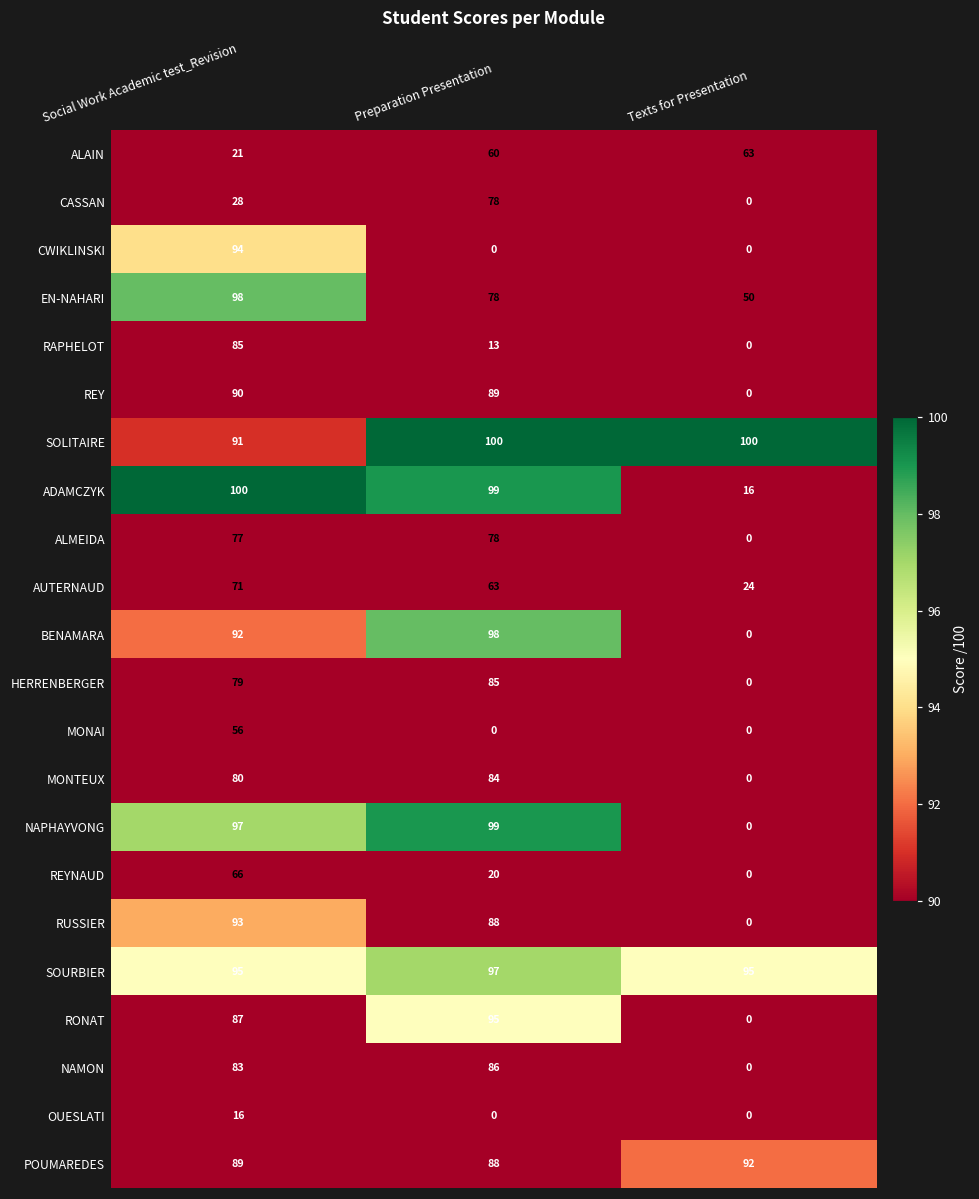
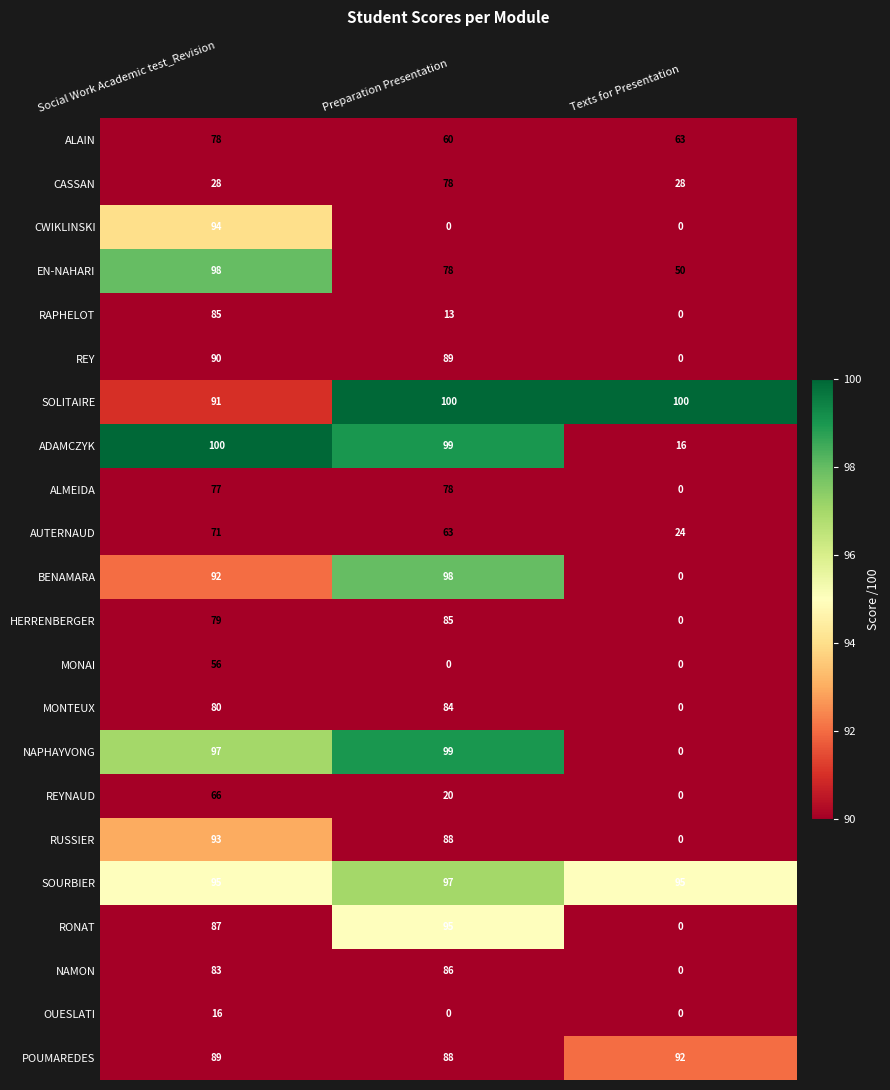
  {
    "ALAIN": {
-     "Social Work Academic test_Revision": 21,
+     "Social Work Academic test_Revision": 78,
      "Preparation Presentation": 60,
      "Texts for Presentation": 63
    },
    "CASSAN": {
      "Social Work Academic test_Revision": 28,
      "Preparation Presentation": 78,
-     "Texts for Presentation": 0
+     "Texts for Presentation": 28
    },
    "CWIKLINSKI": {
      "Social Work Academic test_Revision": 94,
      "Preparation Presentation": 0,
      "Texts for Presentation": 0
    },
    "EN-NAHARI": {
      "Social Work Academic test_Revision": 98,
      "Preparation Presentation": 78,
      "Texts for Presentation": 50
    },
    "RAPHELOT": {
      "Social Work Academic test_Revision": 85,
      "Preparation Presentation": 13,
      "Texts for Presentation": 0
    },
    "REY": {
      "Social Work Academic test_Revision": 90,
      "Preparation Presentation": 89,
      "Texts for Presentation": 0
    },
    "SOLITAIRE": {
      "Social Work Academic test_Revision": 91,
      "Preparation Presentation": 100,
      "Texts for Presentation": 100
    },
    "ADAMCZYK": {
      "Social Work Academic test_Revision": 100,
      "Preparation Presentation": 99,
      "Texts for Presentation": 16
    },
    "ALMEIDA": {
      "Social Work Academic test_Revision": 77,
      "Preparation Presentation": 78,
      "Texts for Presentation": 0
    },
    "AUTERNAUD": {
      "Social Work Academic test_Revision": 71,
      "Preparation Presentation": 63,
      "Texts for Presentation": 24
    },
    "BENAMARA": {
      "Social Work Academic test_Revision": 92,
      "Preparation Presentation": 98,
      "Texts for Presentation": 0
    },
    "HERRENBERGER": {
      "Social Work Academic test_Revision": 79,
      "Preparation Presentation": 85,
      "Texts for Presentation": 0
    },
    "MONAI": {
      "Social Work Academic test_Revision": 56,
      "Preparation Presentation": 0,
      "Texts for Presentation": 0
    },
    "MONTEUX": {
      "Social Work Academic test_Revision": 80,
      "Preparation Presentation": 84,
      "Texts for Presentation": 0
    },
    "NAPHAYVONG": {
      "Social Work Academic test_Revision": 97,
      "Preparation Presentation": 99,
      "Texts for Presentation": 0
    },
    "REYNAUD": {
      "Social Work Academic test_Revision": 66,
      "Preparation Presentation": 20,
      "Texts for Presentation": 0
    },
    "RUSSIER": {
      "Social Work Academic test_Revision": 93,
      "Preparation Presentation": 88,
      "Texts for Presentation": 0
    },
    "SOURBIER": {
      "Social Work Academic test_Revision": 95,
      "Preparation Presentation": 97,
      "Texts for Presentation": 95
    },
    "RONAT": {
      "Social Work Academic test_Revision": 87,
      "Preparation Presentation": 95,
      "Texts for Presentation": 0
    },
    "NAMON": {
      "Social Work Academic test_Revision": 83,
      "Preparation Presentation": 86,
      "Texts for Presentation": 0
    },
    "OUESLATI": {
      "Social Work Academic test_Revision": 16,
      "Preparation Presentation": 0,
      "Texts for Presentation": 0
    },
    "POUMAREDES": {
      "Social Work Academic test_Revision": 89,
      "Preparation Presentation": 88,
      "Texts for Presentation": 92
    }
  }
